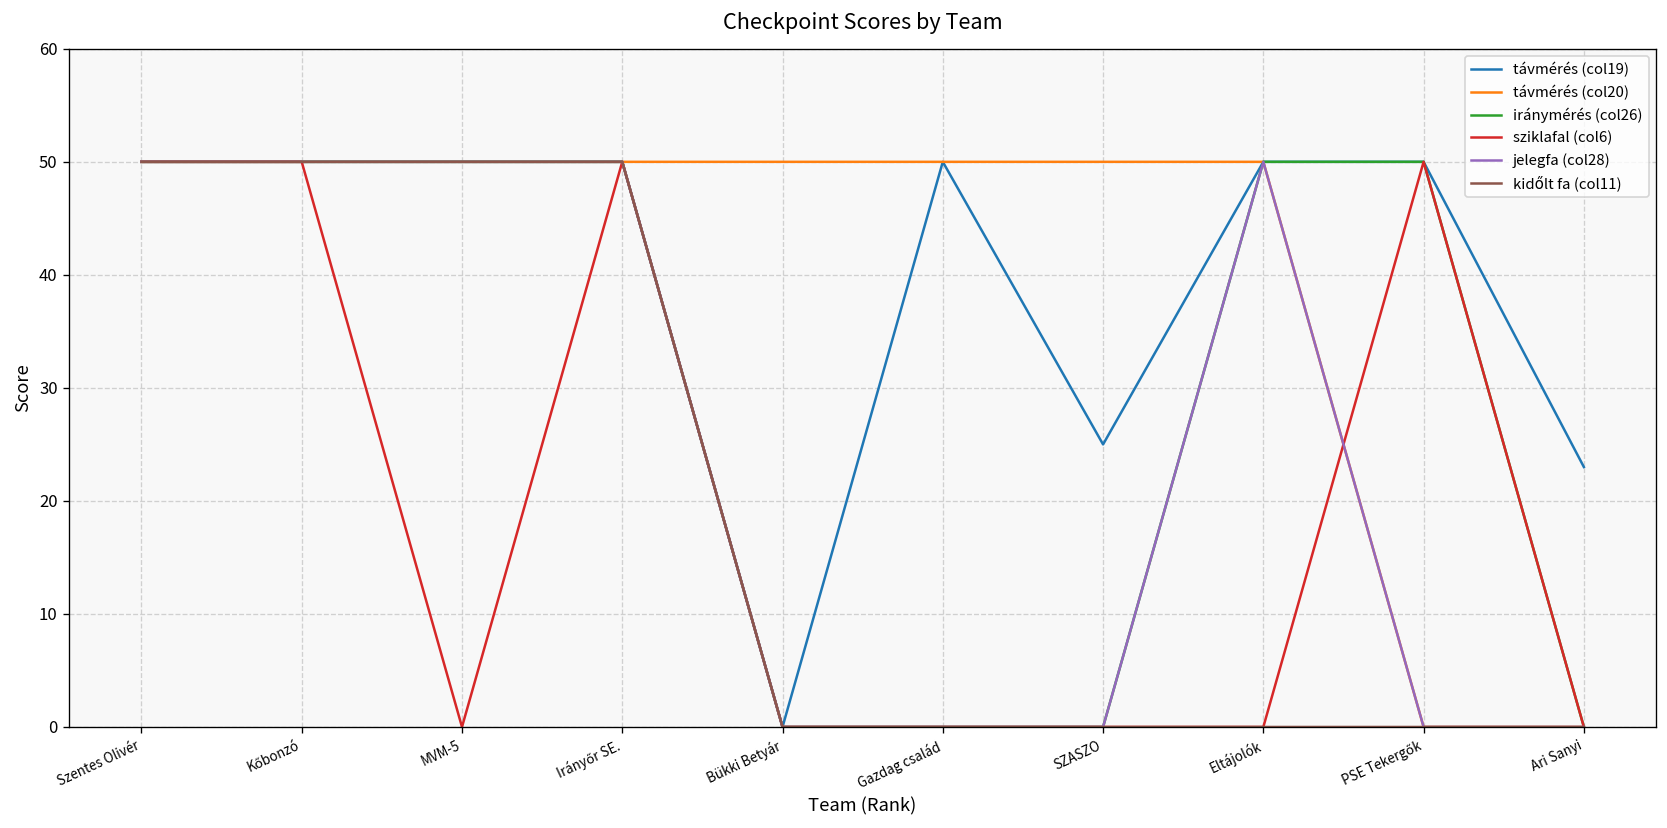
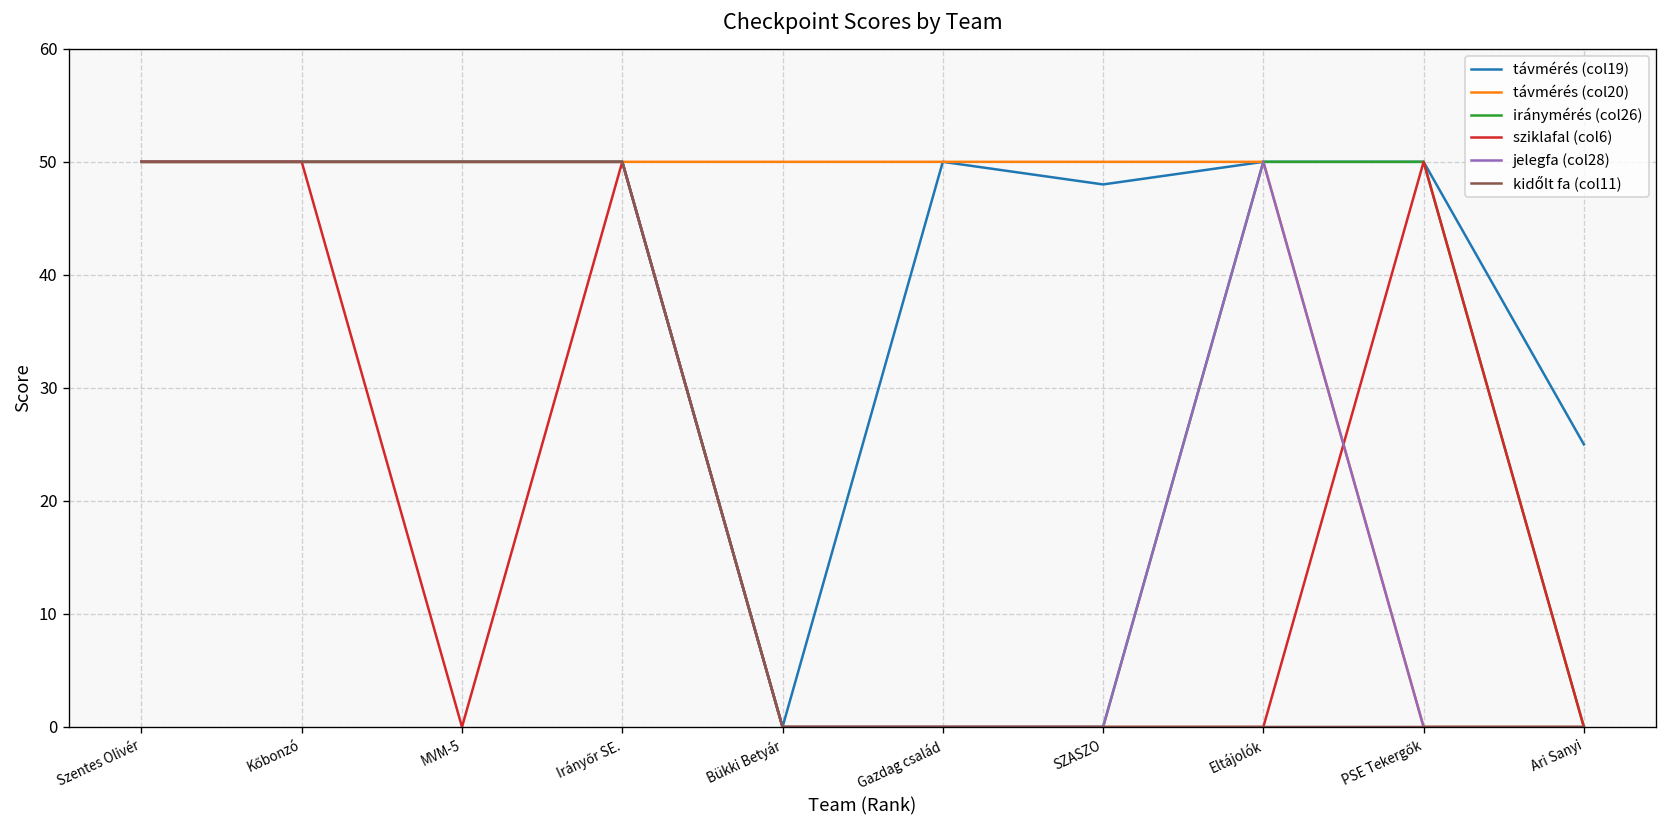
  {
    "távmérés (col19)": {
-     "SZASZO": 25,
-     "Ari Sanyi": 23
+     "SZASZO": 48,
+     "Ari Sanyi": 25
    },
    "távmérés (col20)": {
      "Bükki Betyár": 50,
      "SZASZO": 50
    },
    "sziklafal (col6)": {
      "MVM-5": 0
    }
  }
